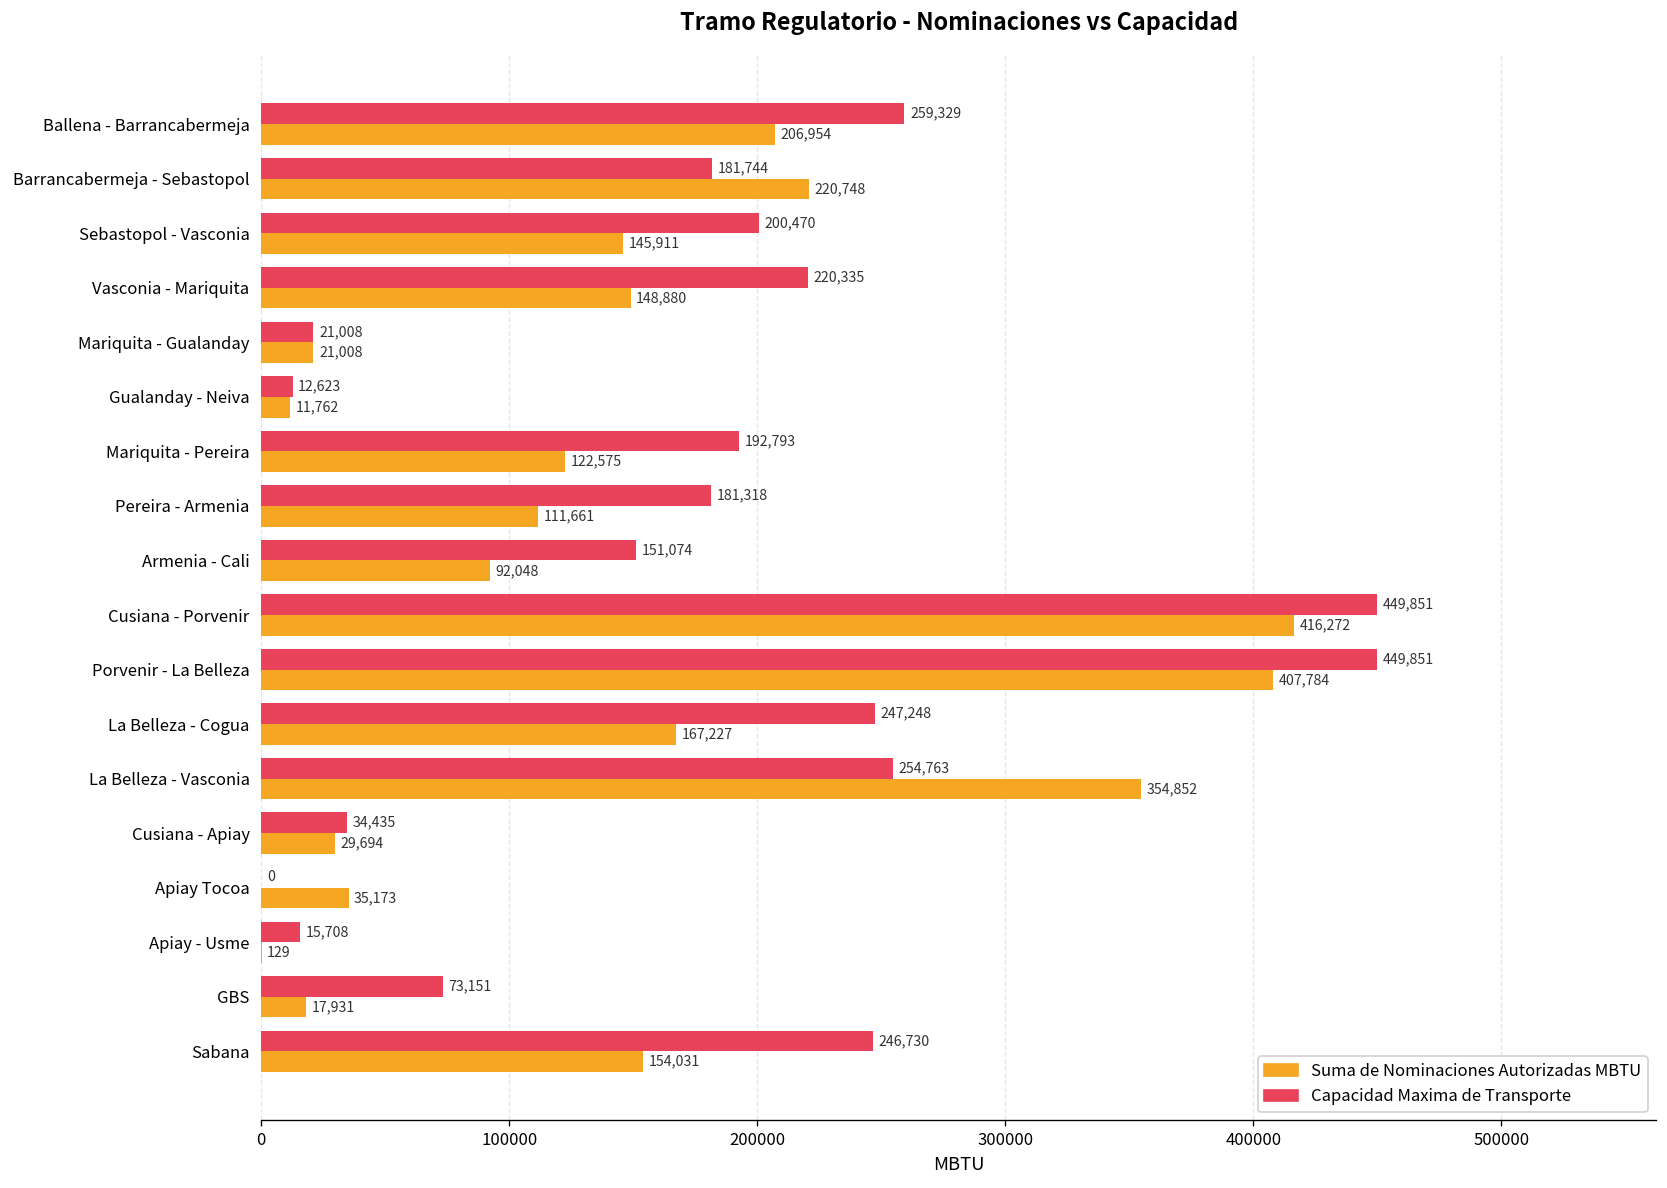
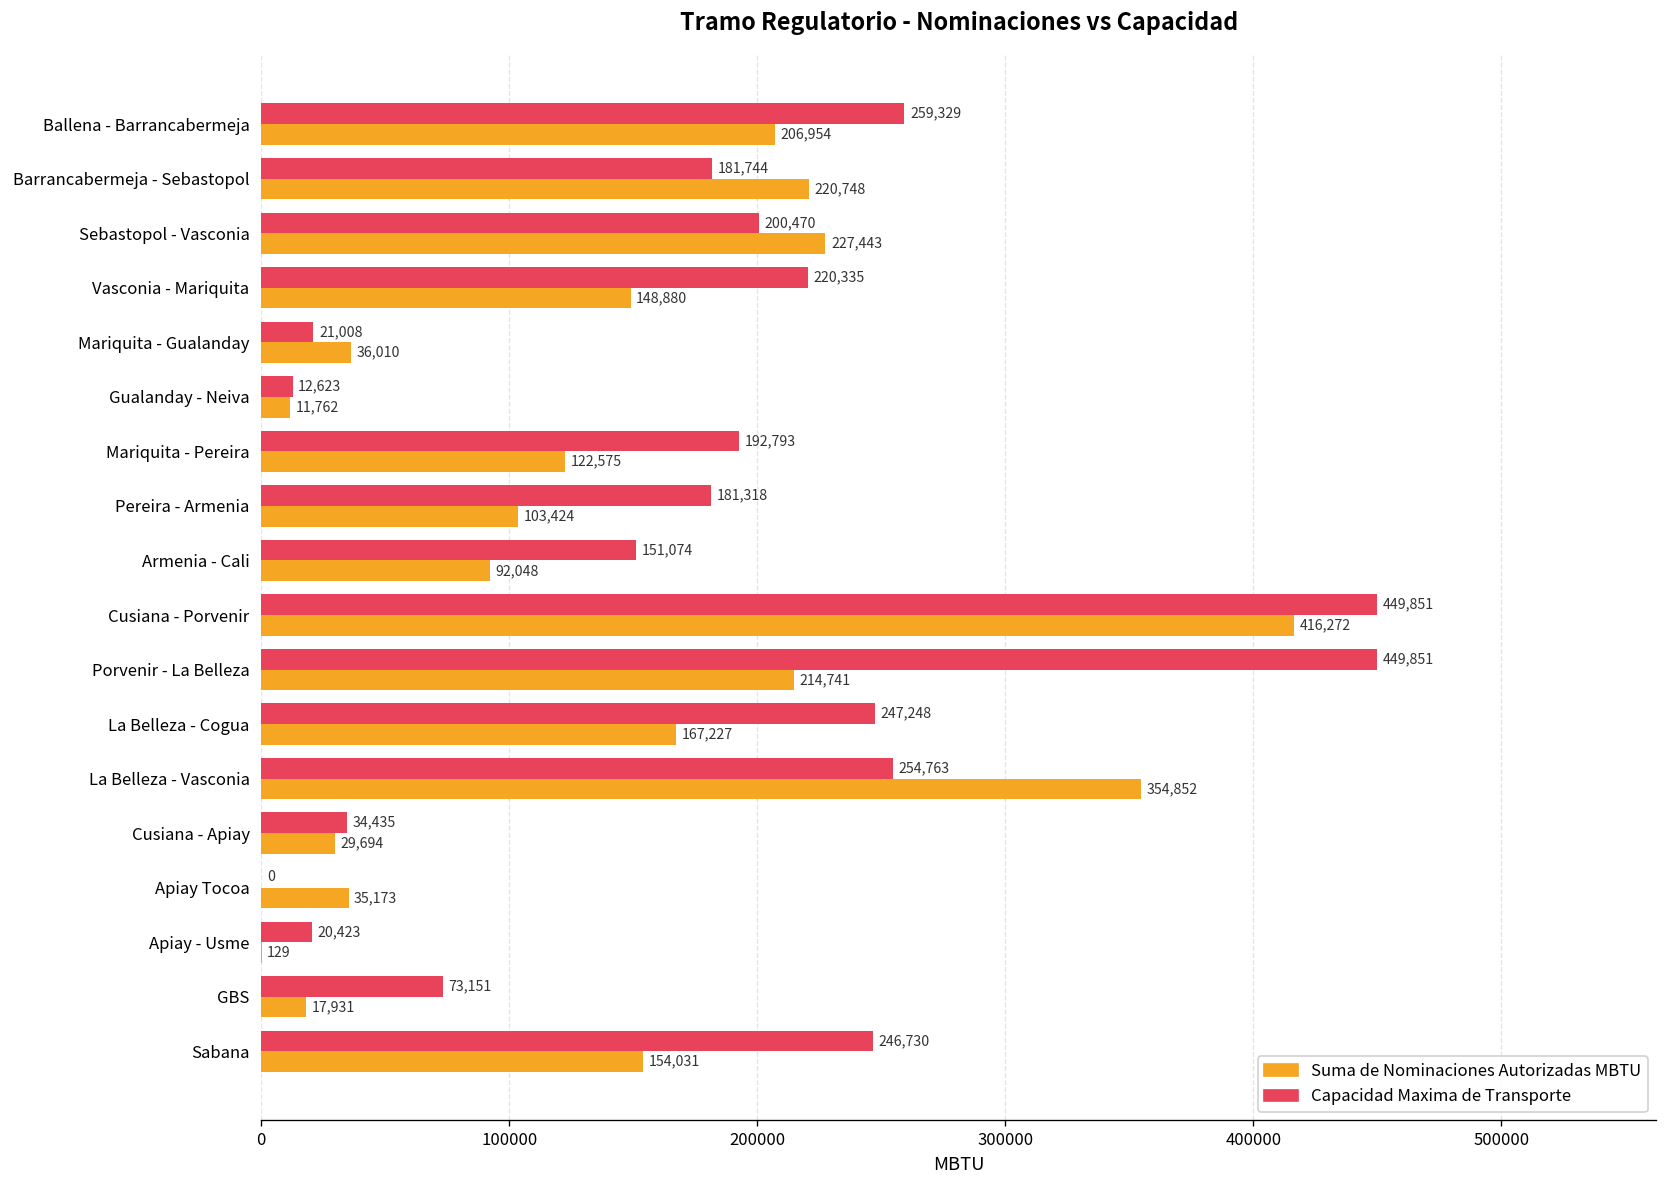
  {
    "Suma de Nominaciones Autorizadas MBTU": {
      "Ballena - Barrancabermeja": "206,954",
      "Barrancabermeja - Sebastopol": "220,748",
-     "Sebastopol - Vasconia": "145,911",
+     "Sebastopol - Vasconia": "227,443",
      "Vasconia - Mariquita": "148,880",
-     "Mariquita - Gualanday": "21,008",
+     "Mariquita - Gualanday": "36,010",
      "Gualanday - Neiva": "11,762",
      "Mariquita - Pereira": "122,575",
-     "Pereira - Armenia": "111,661",
+     "Pereira - Armenia": "103,424",
      "Armenia - Cali": "92,048",
      "Cusiana - Porvenir": "416,272",
-     "Porvenir - La Belleza": "407,784",
+     "Porvenir - La Belleza": "214,741",
      "La Belleza - Cogua": "167,227",
      "La Belleza - Vasconia": "354,852",
      "Cusiana - Apiay": "29,694",
      "Apiay Tocoa": "35,173",
      "Apiay - Usme": "129",
      "GBS": "17,931",
      "Sabana": "154,031"
    },
    "Capacidad Maxima de Transporte": {
      "Ballena - Barrancabermeja": "259,329",
      "Barrancabermeja - Sebastopol": "181,744",
      "Sebastopol - Vasconia": "200,470",
      "Vasconia - Mariquita": "220,335",
      "Mariquita - Gualanday": "21,008",
      "Gualanday - Neiva": "12,623",
      "Mariquita - Pereira": "192,793",
      "Pereira - Armenia": "181,318",
      "Armenia - Cali": "151,074",
      "Cusiana - Porvenir": "449,851",
      "Porvenir - La Belleza": "449,851",
      "La Belleza - Cogua": "247,248",
      "La Belleza - Vasconia": "254,763",
      "Cusiana - Apiay": "34,435",
      "Apiay Tocoa": "0",
-     "Apiay - Usme": "15,708",
+     "Apiay - Usme": "20,423",
      "GBS": "73,151",
      "Sabana": "246,730"
    }
  }
